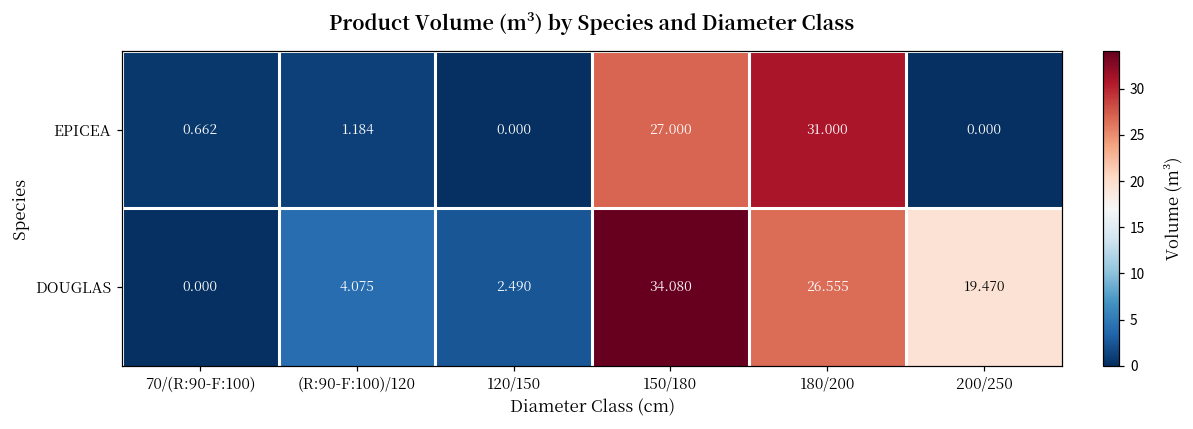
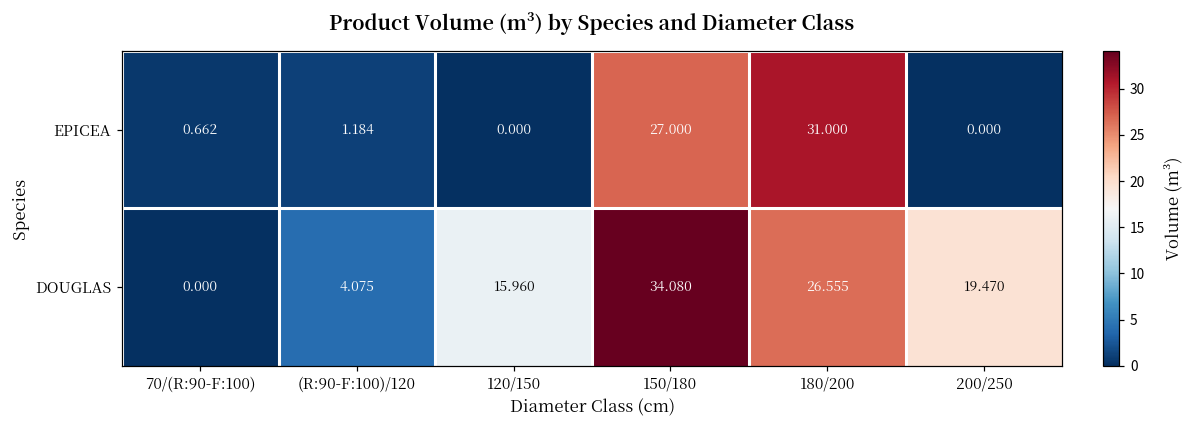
  {
    "EPICEA": {
      "70/(R:90-F:100)": 0.662,
      "(R:90-F:100)/120": 1.184,
      "120/150": 0.000,
      "150/180": 27.000,
      "180/200": 31.000,
      "200/250": 0.000
    },
    "DOUGLAS": {
      "70/(R:90-F:100)": 0.000,
      "(R:90-F:100)/120": 4.075,
-     "120/150": 2.490,
+     "120/150": 15.960,
      "150/180": 34.080,
      "180/200": 26.555,
      "200/250": 19.470
    }
  }
